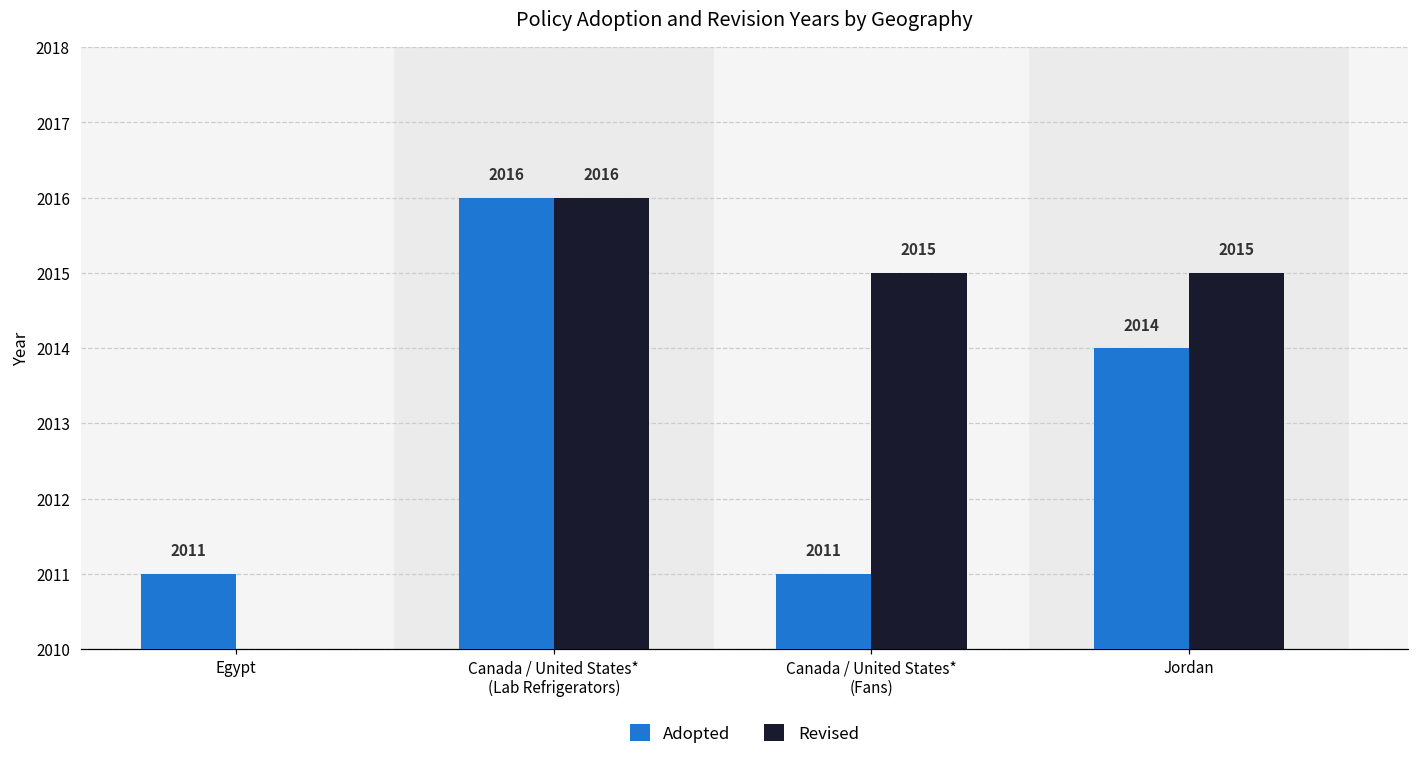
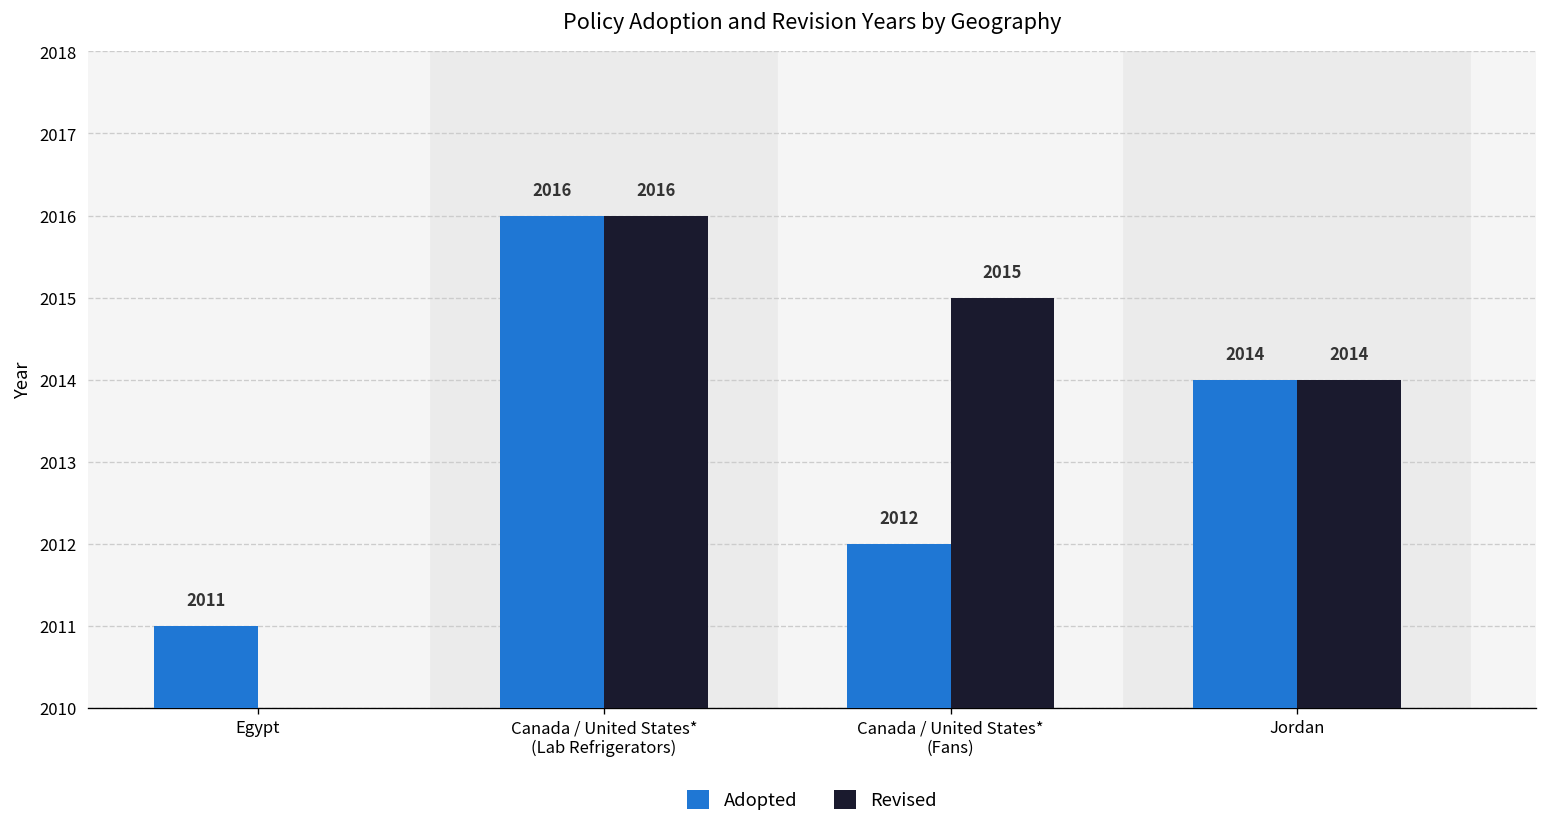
  {
    "Adopted": {
      "Egypt": 2011,
      "Canada / United States* (Lab Refrigerators)": 2016,
-     "Canada / United States* (Fans)": 2011,
+     "Canada / United States* (Fans)": 2012,
      "Jordan": 2014
    },
    "Revised": {
      "Canada / United States* (Lab Refrigerators)": 2016,
      "Canada / United States* (Fans)": 2015,
-     "Jordan": 2015
+     "Jordan": 2014
    }
  }
